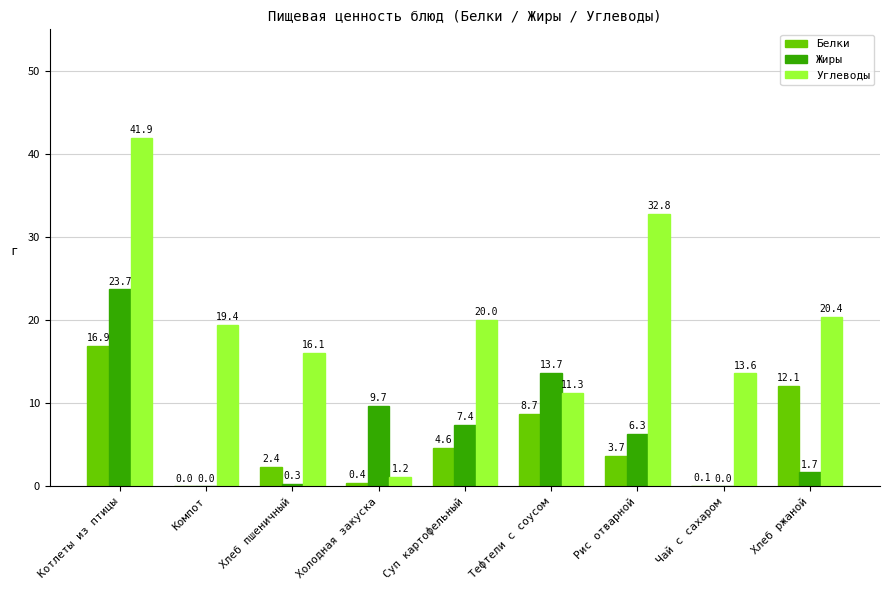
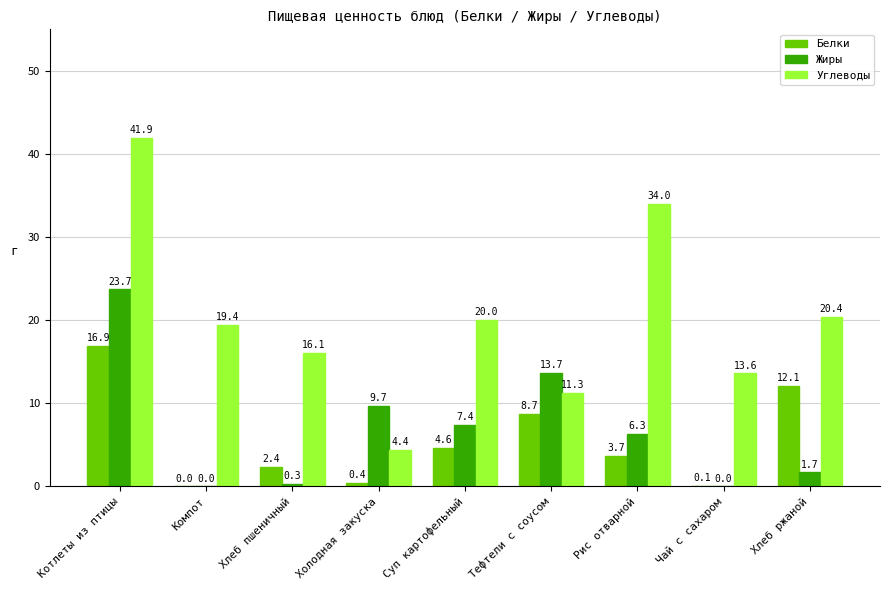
  {
    "Белки": {
      "Котлеты из птицы": 16.9,
      "Компот": 0.0,
      "Хлеб пшеничный": 2.4,
      "Холодная закуска": 0.4,
      "Суп картофельный": 4.6,
      "Тефтели с соусом": 8.7,
      "Рис отварной": 3.7,
      "Чай с сахаром": 0.1,
      "Хлеб ржаной": 12.1
    },
    "Жиры": {
      "Котлеты из птицы": 23.7,
      "Компот": 0.0,
      "Хлеб пшеничный": 0.3,
      "Холодная закуска": 9.7,
      "Суп картофельный": 7.4,
      "Тефтели с соусом": 13.7,
      "Рис отварной": 6.3,
      "Чай с сахаром": 0.0,
      "Хлеб ржаной": 1.7
    },
    "Углеводы": {
      "Котлеты из птицы": 41.9,
      "Компот": 19.4,
      "Хлеб пшеничный": 16.1,
-     "Холодная закуска": 1.2,
+     "Холодная закуска": 4.4,
      "Суп картофельный": 20.0,
      "Тефтели с соусом": 11.3,
-     "Рис отварной": 32.8,
+     "Рис отварной": 34.0,
      "Чай с сахаром": 13.6,
      "Хлеб ржаной": 20.4
    }
  }
